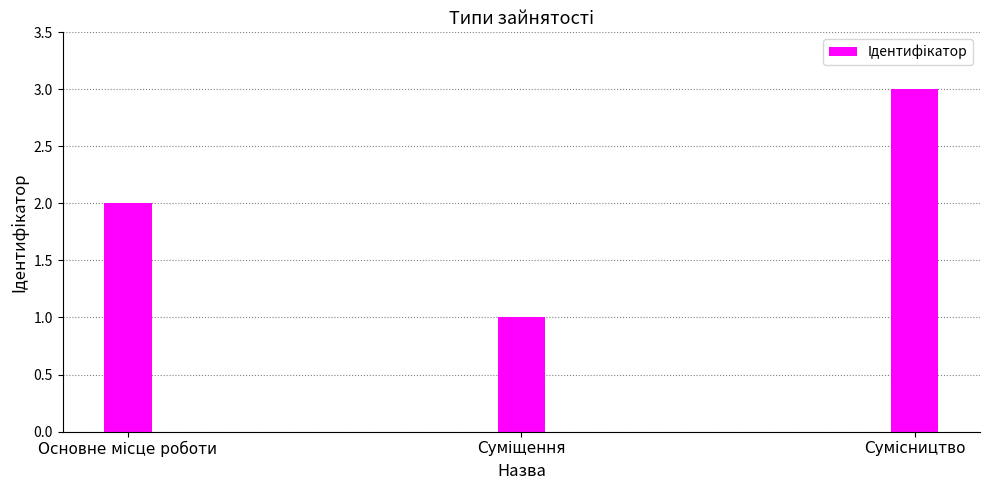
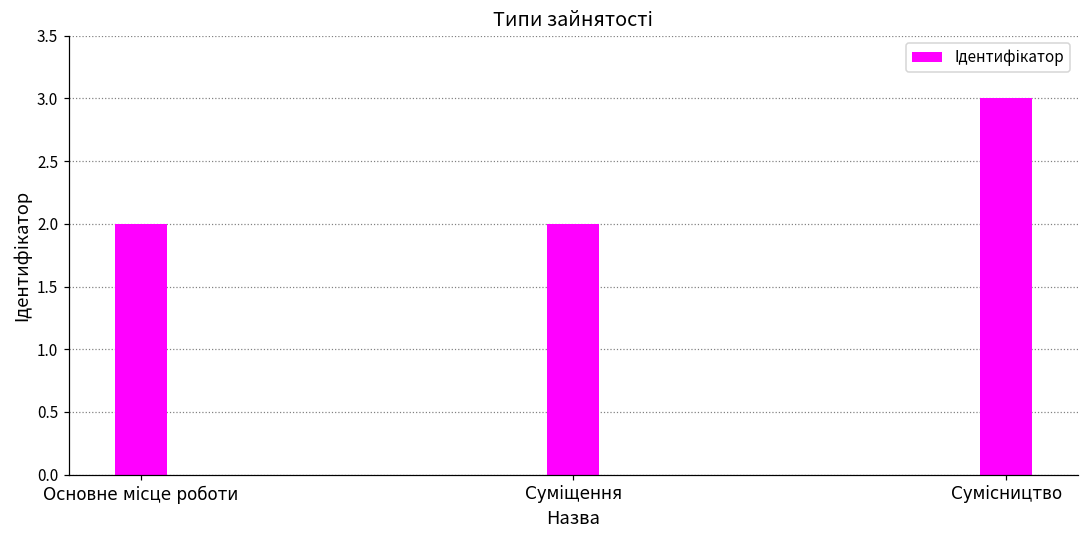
  {
    "Основне місце роботи": 2,
-   "Суміщення": 1,
+   "Суміщення": 2,
    "Сумісництво": 3
  }
